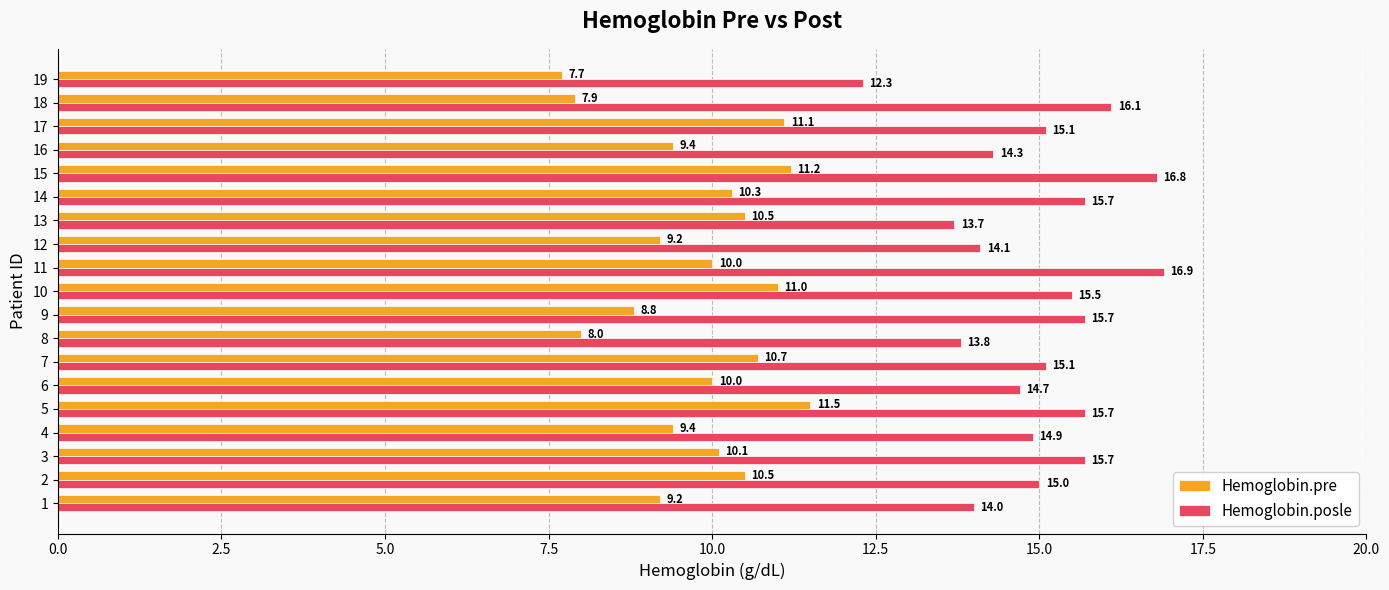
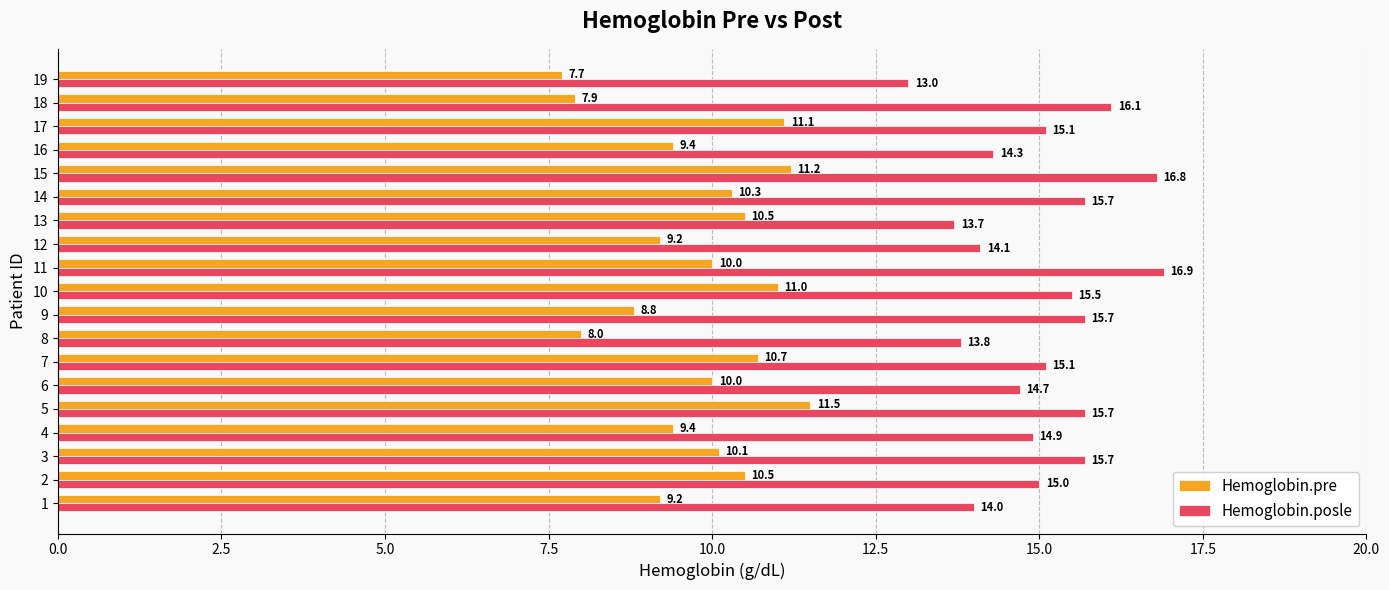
  {
    "Hemoglobin.pre": {
      "19": 7.7,
      "18": 7.9,
      "17": 11.1,
      "16": 9.4,
      "15": 11.2,
      "14": 10.3,
      "13": 10.5,
      "12": 9.2,
      "11": 10.0,
      "10": 11.0,
      "9": 8.8,
      "8": 8.0,
      "7": 10.7,
      "6": 10.0,
      "5": 11.5,
      "4": 9.4,
      "3": 10.1,
      "2": 10.5,
      "1": 9.2
    },
    "Hemoglobin.posle": {
-     "19": 12.3,
+     "19": 13.0,
      "18": 16.1,
      "17": 15.1,
      "16": 14.3,
      "15": 16.8,
      "14": 15.7,
      "13": 13.7,
      "12": 14.1,
      "11": 16.9,
      "10": 15.5,
      "9": 15.7,
      "8": 13.8,
      "7": 15.1,
      "6": 14.7,
      "5": 15.7,
      "4": 14.9,
      "3": 15.7,
      "2": 15.0,
      "1": 14.0
    }
  }
